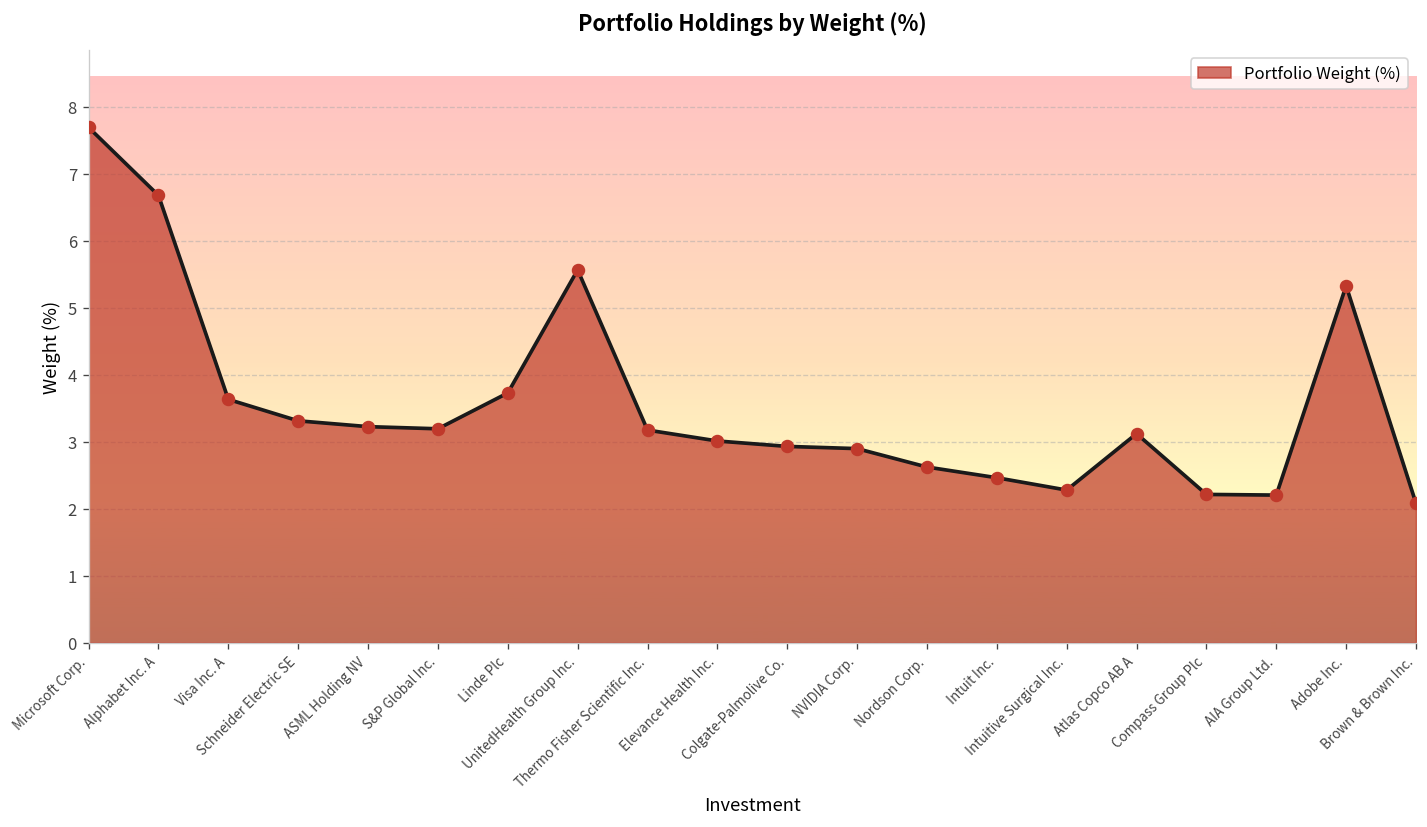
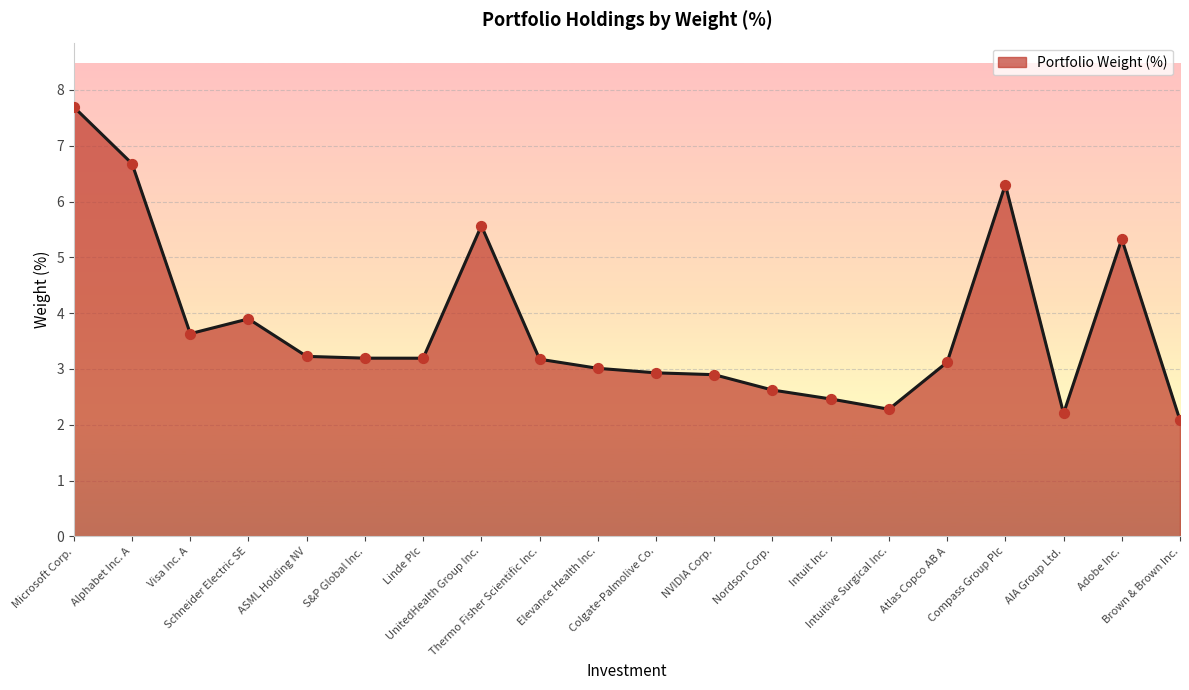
  {
    "Microsoft Corp.": 7.7,
    "Alphabet Inc. A": 6.7,
    "Visa Inc. A": 3.6,
-   "Schneider Electric SE": 3.3,
+   "Schneider Electric SE": 3.9,
    "ASML Holding NV": 3.2,
    "S&P Global Inc.": 3.2,
-   "Linde Plc": 3.7,
+   "Linde Plc": 3.2,
    "UnitedHealth Group Inc.": 5.6,
    "Thermo Fisher Scientific Inc.": 3.2,
    "Elevance Health Inc.": 3.0,
    "Colgate-Palmolive Co.": 2.9,
    "NVIDIA Corp.": 2.9,
    "Nordson Corp.": 2.6,
    "Intuit Inc.": 2.5,
    "Intuitive Surgical Inc.": 2.3,
    "Atlas Copco AB A": 3.1,
-   "Compass Group Plc": 2.2,
+   "Compass Group Plc": 6.3,
    "AIA Group Ltd.": 2.2,
    "Adobe Inc.": 5.3,
    "Brown & Brown Inc.": 2.1
  }
